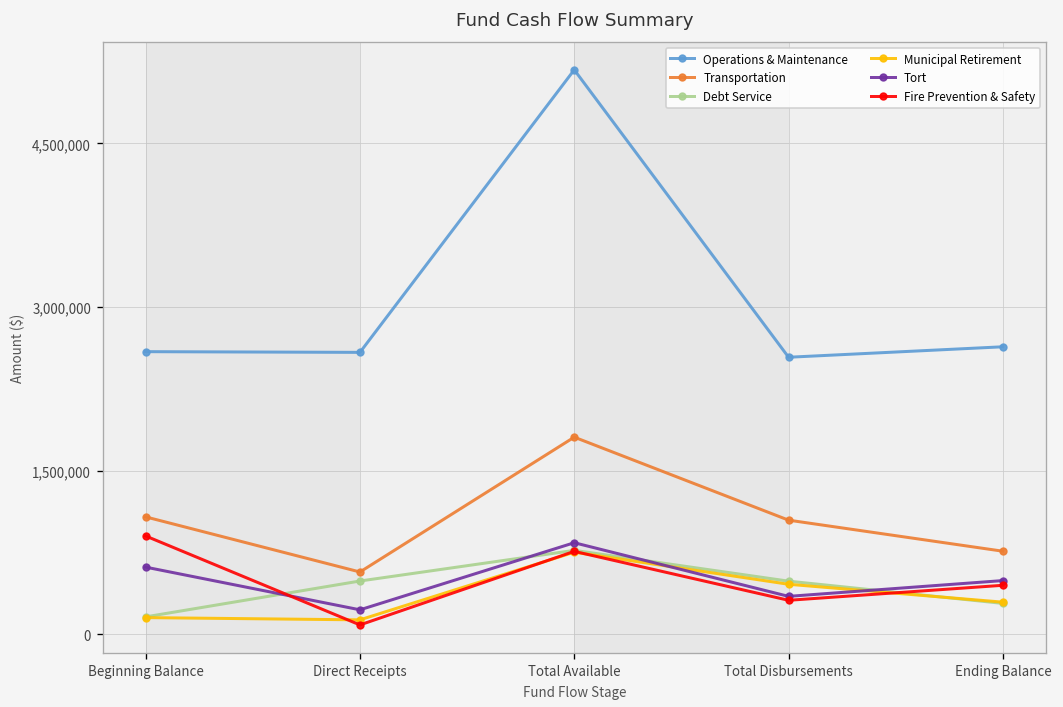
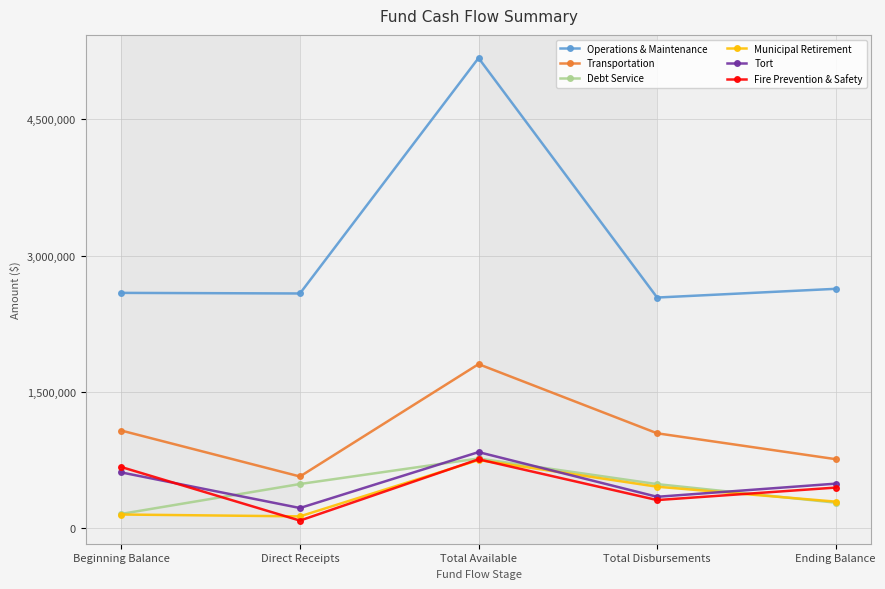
  {
    "Operations & Maintenance": {
      "Beginning Balance": "2,600,000",
      "Direct Receipts": "2,600,000",
      "Total Available": "5,200,000",
      "Total Disbursements": "2,500,000",
      "Ending Balance": "2,600,000"
    },
    "Transportation": {
      "Beginning Balance": "1,100,000",
      "Direct Receipts": "600,000",
      "Total Available": "1,800,000",
      "Total Disbursements": "1,000,000",
      "Ending Balance": "800,000"
    },
    "Debt Service": {
      "Direct Receipts": "500,000",
      "Total Disbursements": "500,000"
    },
    "Municipal Retirement": {
      "Direct Receipts": "100,000",
      "Total Disbursements": "500,000"
    },
    "Tort": {
      "Beginning Balance": "600,000",
      "Direct Receipts": "200,000",
      "Total Available": "800,000",
      "Total Disbursements": "300,000",
      "Ending Balance": "500,000"
    },
    "Fire Prevention & Safety": {
-     "Beginning Balance": "900,000",
+     "Beginning Balance": "700,000",
      "Direct Receipts": "100,000",
      "Total Disbursements": "300,000",
      "Ending Balance": "400,000"
    }
  }
